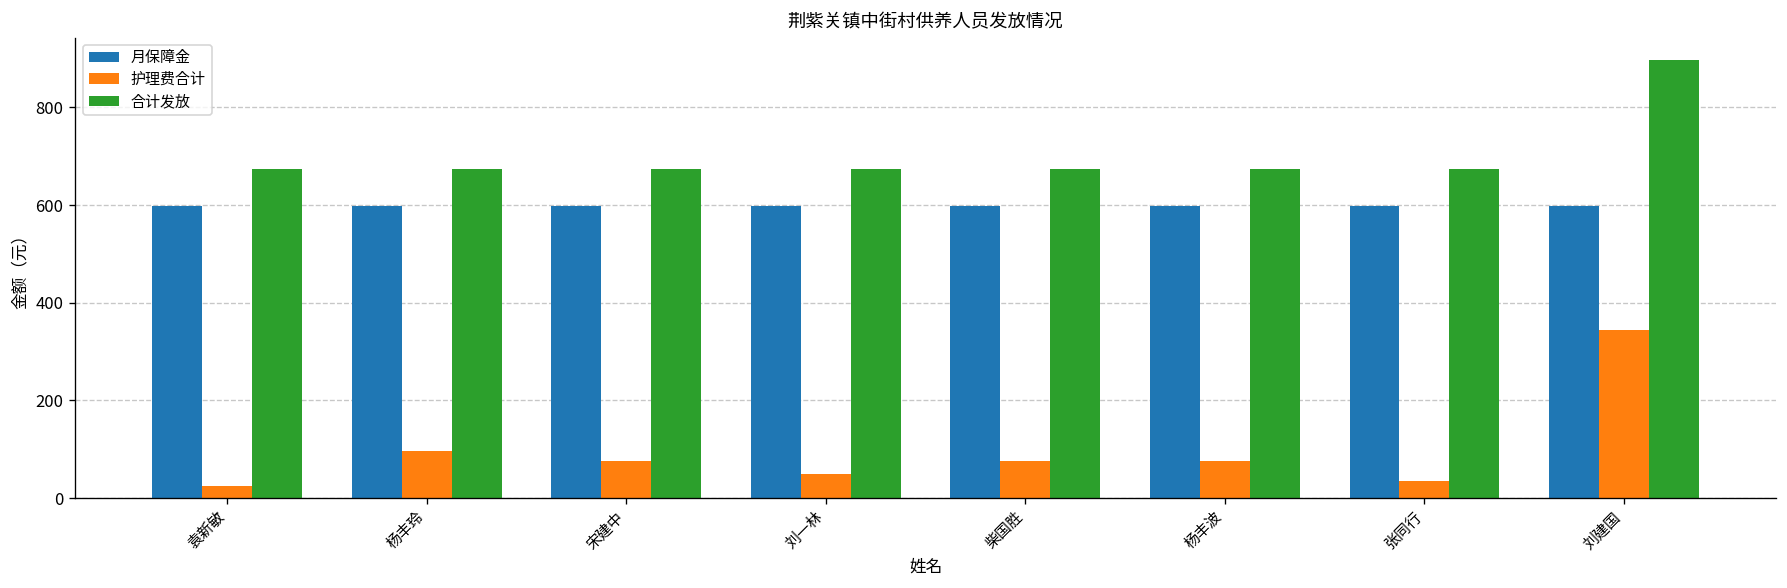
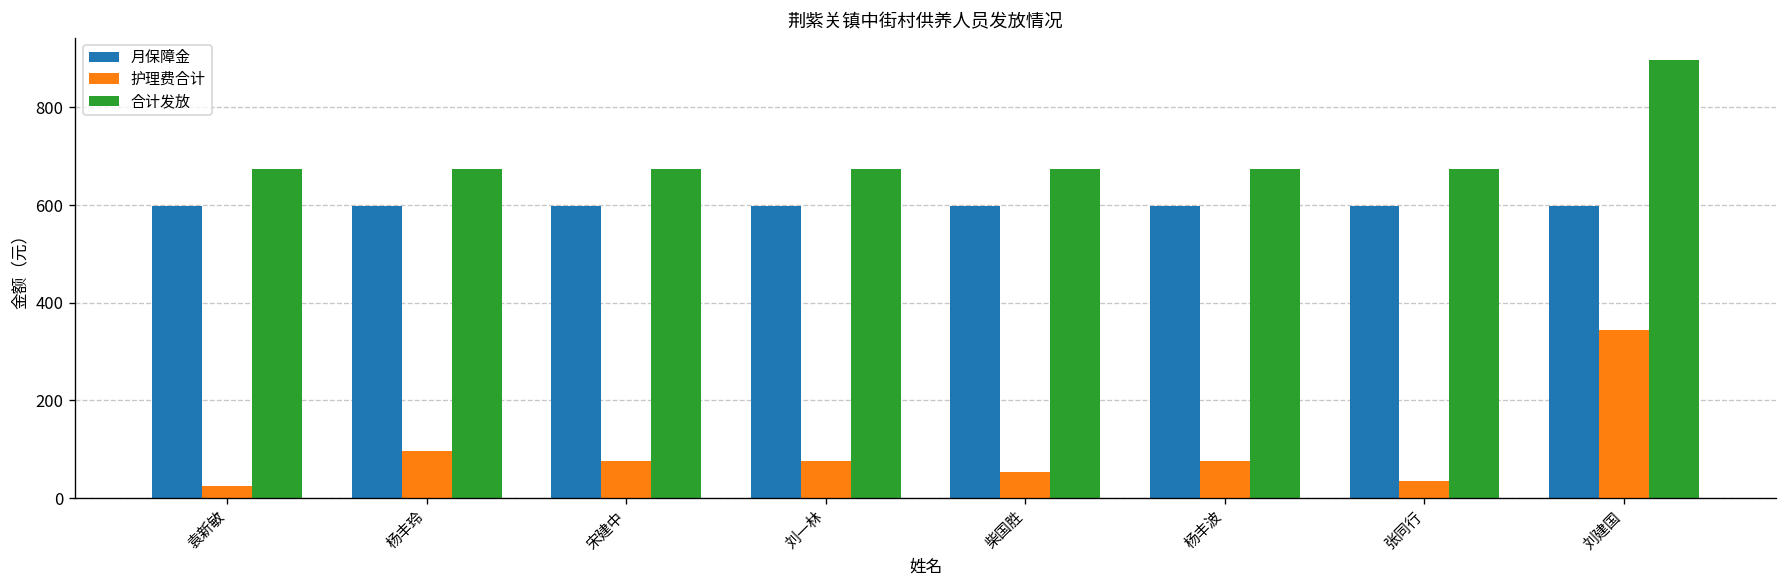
  {
    "月保障金": {
      "袁新敏": 600,
      "杨丰玲": 600,
      "宋建中": 600,
      "刘一林": 600,
      "柴国胜": 600,
      "杨丰波": 600,
      "张同行": 600,
      "刘建国": 600
    },
    "护理费合计": {
      "袁新敏": 20,
      "杨丰玲": 100,
      "宋建中": 80,
-     "刘一林": 50,
-     "柴国胜": 80,
+     "刘一林": 80,
+     "柴国胜": 50,
      "杨丰波": 80,
      "张同行": 30,
      "刘建国": 340
    },
    "合计发放": {
      "袁新敏": 670,
      "杨丰玲": 670,
      "宋建中": 670,
      "刘一林": 670,
      "柴国胜": 670,
      "杨丰波": 670,
      "张同行": 670,
      "刘建国": 900
    }
  }
